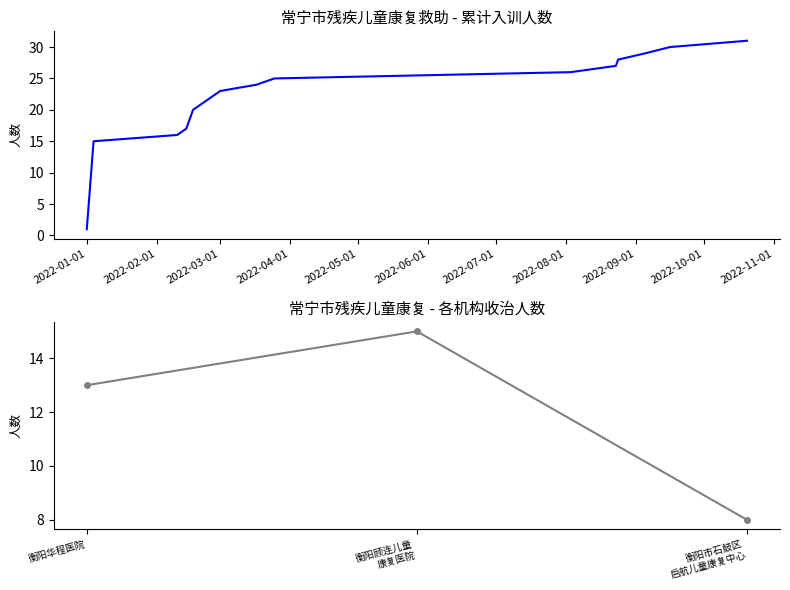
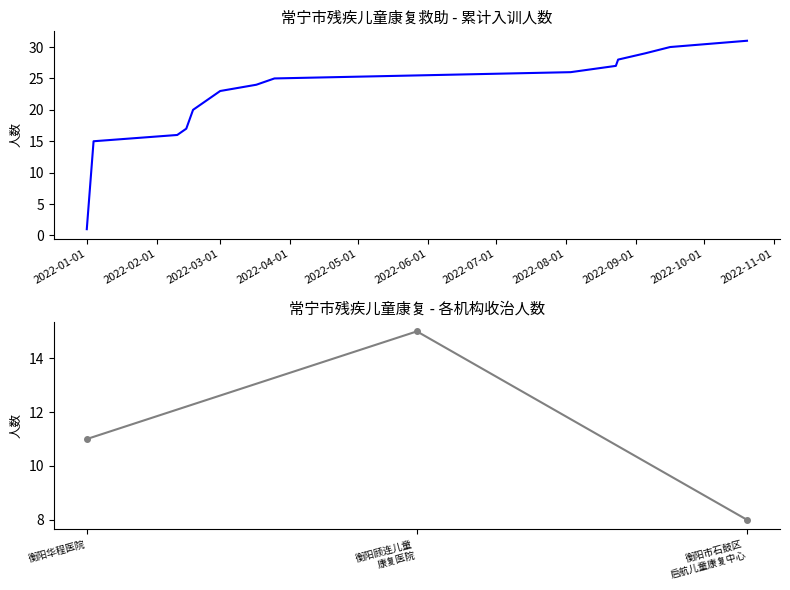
  {
    "常宁市残疾儿童康复救助 - 累计入训人数": {
      "2022-01-01": 1,
      "2022-03-01": 23
    },
    "常宁市残疾儿童康复 - 各机构收治人数": {
-     "衡阳华程医院": 13,
+     "衡阳华程医院": 11,
      "衡阳顾连儿童 康复医院": 15,
      "衡阳市石鼓区 启航儿童康复中心": 8
    }
  }
